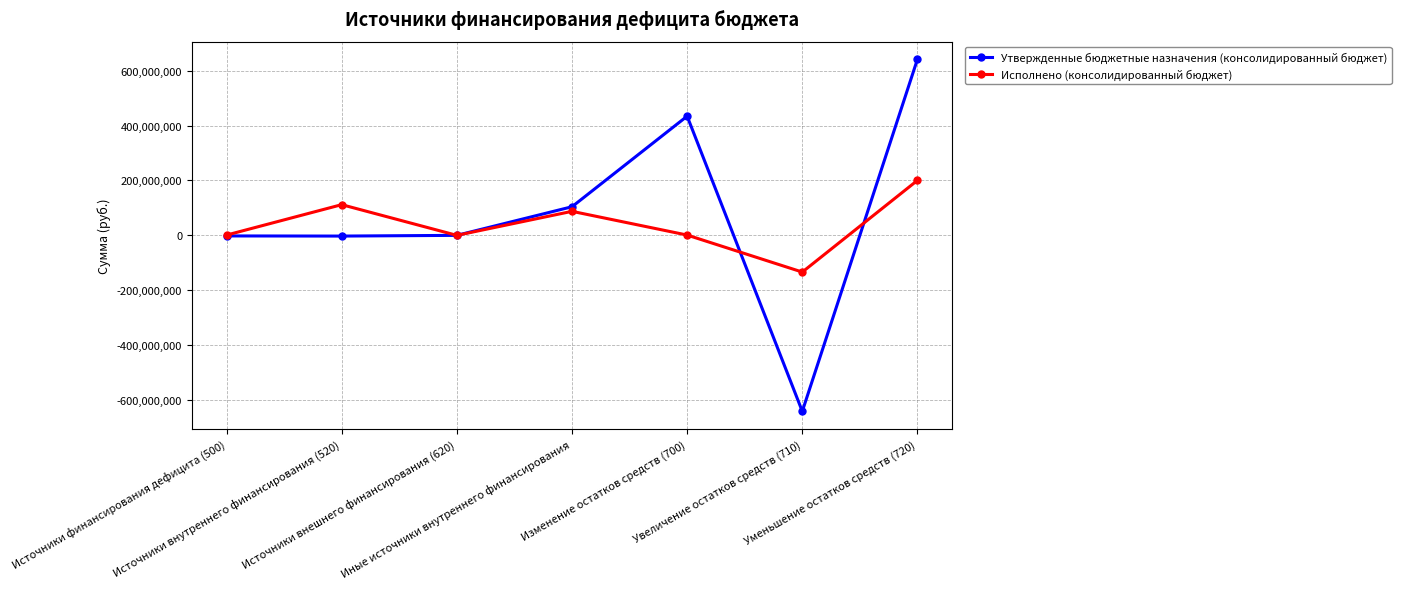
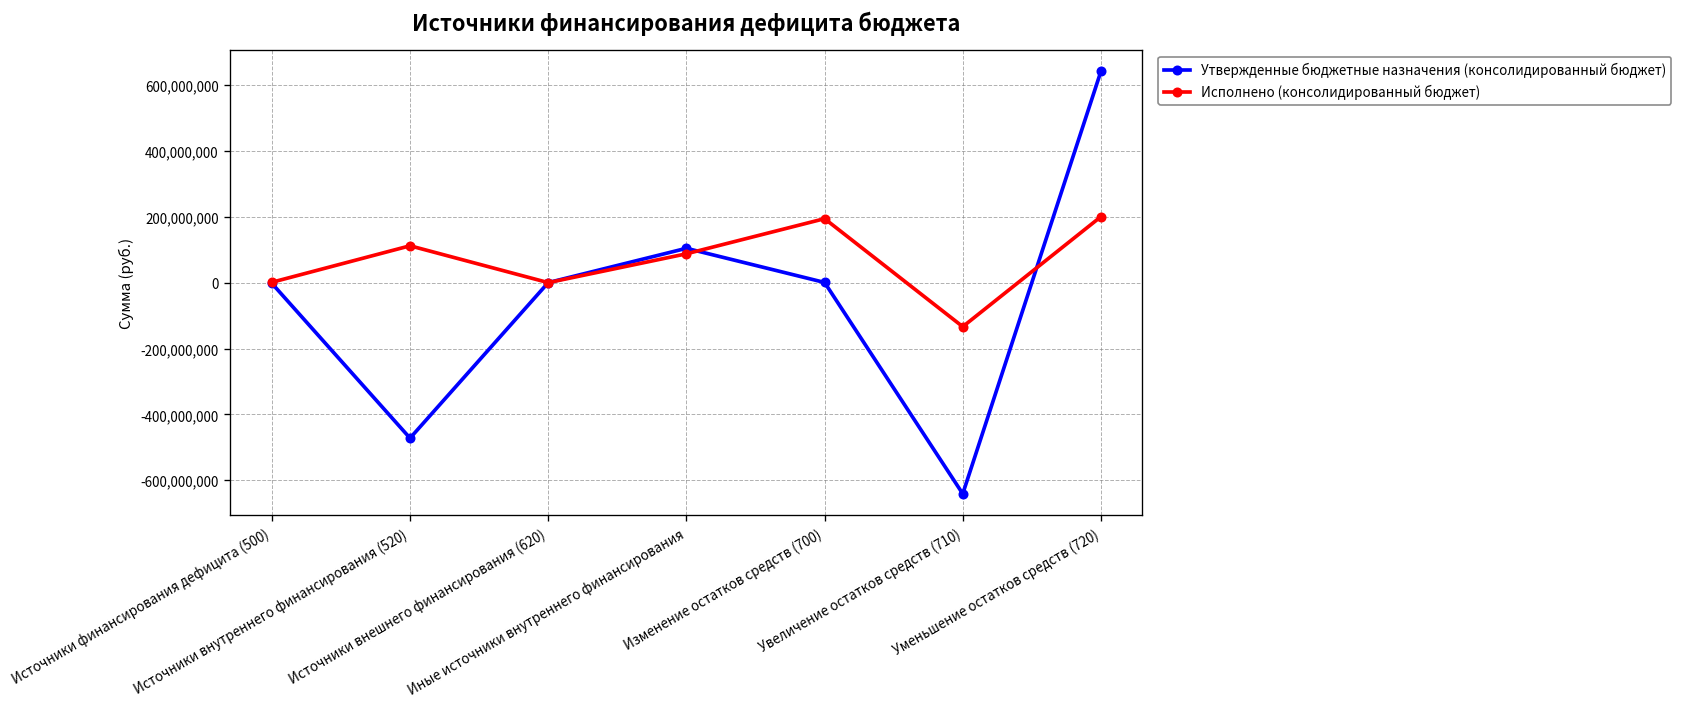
  {
    "Утвержденные бюджетные назначения (консолидированный бюджет)": {
-     "Источники внутреннего финансирования (520)": "0",
+     "Источники внутреннего финансирования (520)": "-470,000,000",
      "Иные источники внутреннего финансирования": "100,000,000",
-     "Изменение остатков средств (700)": "430,000,000",
+     "Изменение остатков средств (700)": "0",
      "Увеличение остатков средств (710)": "-640,000,000",
      "Уменьшение остатков средств (720)": "640,000,000"
    },
    "Исполнено (консолидированный бюджет)": {
      "Источники внутреннего финансирования (520)": "110,000,000",
      "Иные источники внутреннего финансирования": "90,000,000",
-     "Изменение остатков средств (700)": "0",
+     "Изменение остатков средств (700)": "190,000,000",
      "Увеличение остатков средств (710)": "-130,000,000",
      "Уменьшение остатков средств (720)": "200,000,000"
    }
  }
